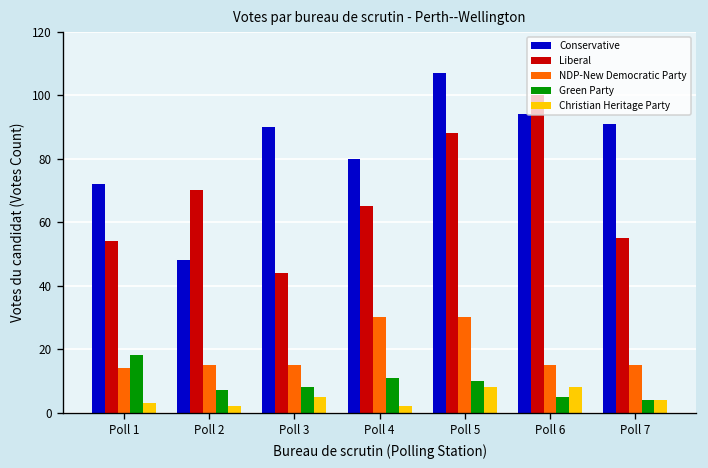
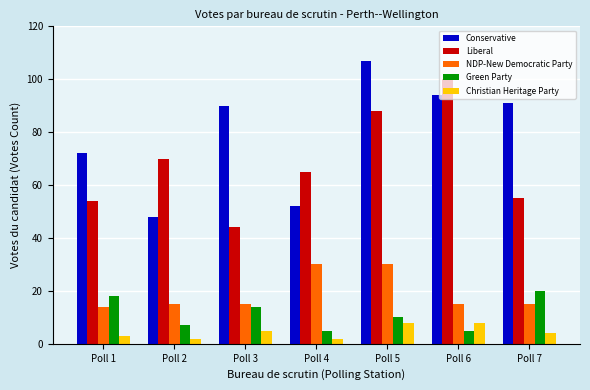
  {
    "Conservative": {
      "Poll 1": 72,
      "Poll 2": 48,
      "Poll 3": 90,
-     "Poll 4": 80,
+     "Poll 4": 52,
      "Poll 5": 107,
      "Poll 6": 94,
      "Poll 7": 91
    },
    "Liberal": {
      "Poll 1": 54,
      "Poll 2": 70,
      "Poll 3": 44,
      "Poll 4": 65,
      "Poll 5": 88,
      "Poll 7": 55
    },
    "NDP-New Democratic Party": {
      "Poll 1": 14,
      "Poll 2": 15,
      "Poll 3": 15,
      "Poll 4": 30,
      "Poll 5": 30,
      "Poll 6": 15,
      "Poll 7": 15
    },
    "Green Party": {
      "Poll 1": 18,
      "Poll 2": 7,
-     "Poll 3": 8,
-     "Poll 4": 11,
+     "Poll 3": 14,
+     "Poll 4": 5,
      "Poll 5": 10,
      "Poll 6": 5,
-     "Poll 7": 4
+     "Poll 7": 20
    },
    "Christian Heritage Party": {
      "Poll 1": 3,
      "Poll 2": 2,
      "Poll 3": 5,
      "Poll 4": 2,
      "Poll 5": 8,
      "Poll 6": 8,
      "Poll 7": 4
    }
  }
